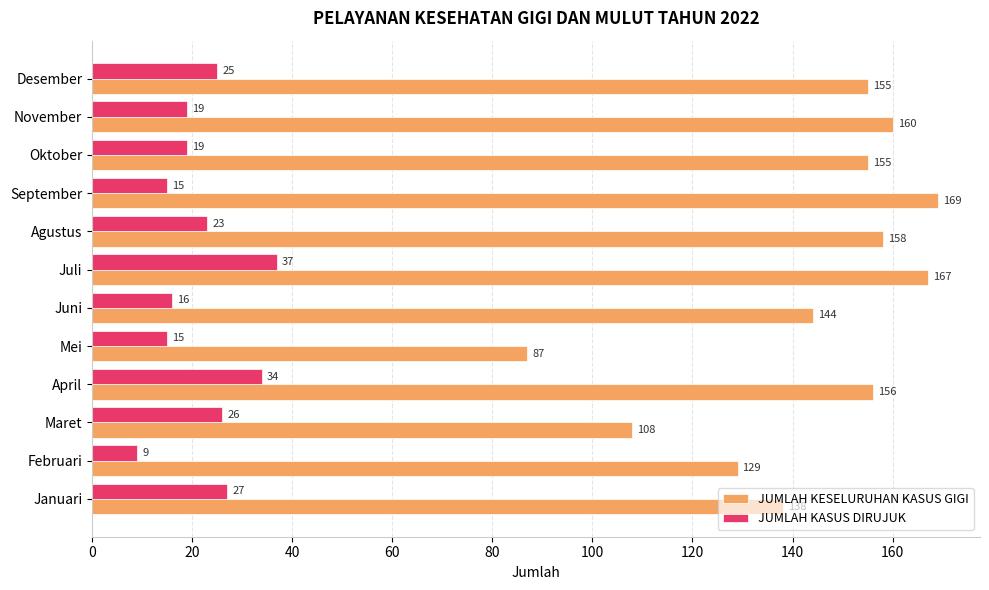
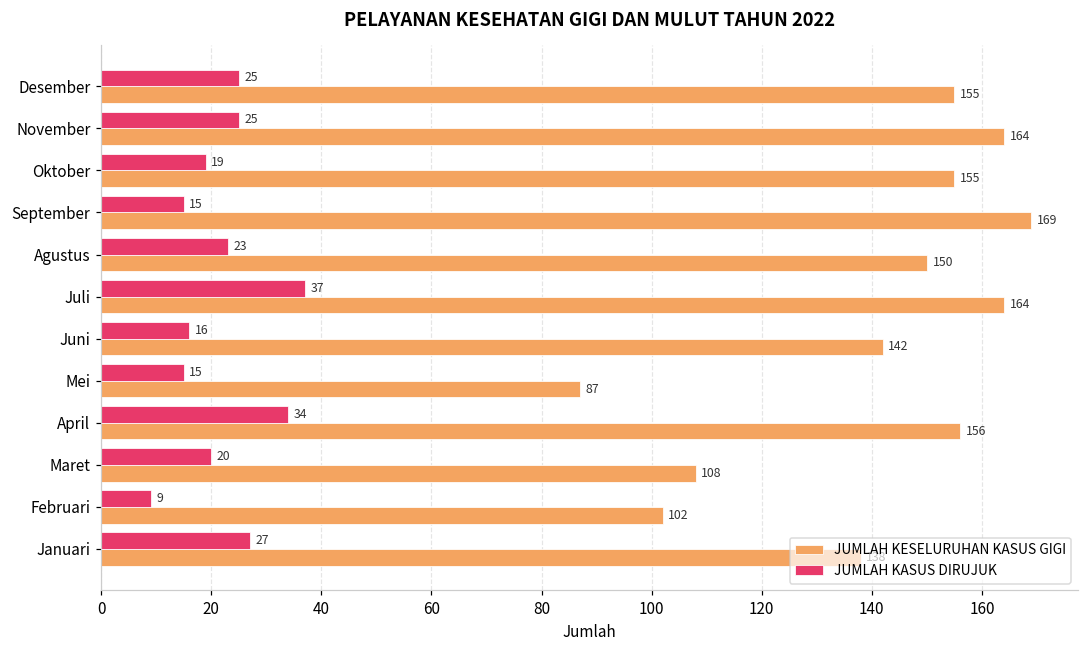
  {
    "JUMLAH KESELURUHAN KASUS GIGI": {
      "Desember": 155,
-     "November": 160,
+     "November": 164,
      "Oktober": 155,
      "September": 169,
-     "Agustus": 158,
-     "Juli": 167,
-     "Juni": 144,
+     "Agustus": 150,
+     "Juli": 164,
+     "Juni": 142,
      "Mei": 87,
      "April": 156,
      "Maret": 108,
-     "Februari": 129
+     "Februari": 102
    },
    "JUMLAH KASUS DIRUJUK": {
      "Desember": 25,
-     "November": 19,
+     "November": 25,
      "Oktober": 19,
      "September": 15,
      "Agustus": 23,
      "Juli": 37,
      "Juni": 16,
      "Mei": 15,
      "April": 34,
-     "Maret": 26,
+     "Maret": 20,
      "Februari": 9,
      "Januari": 27
    }
  }
